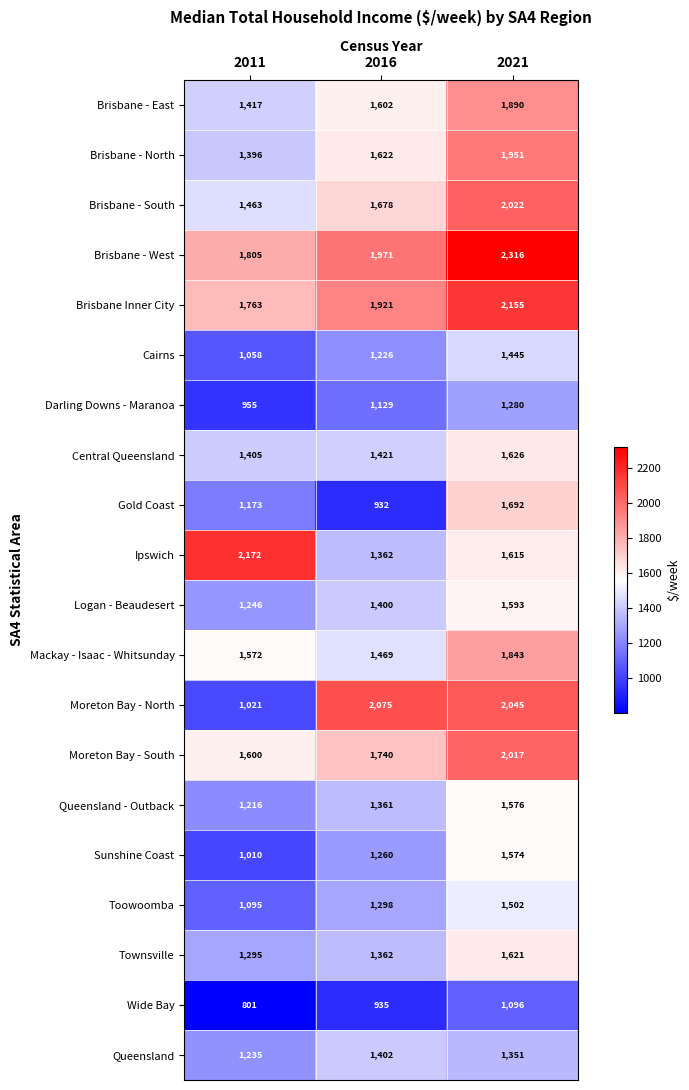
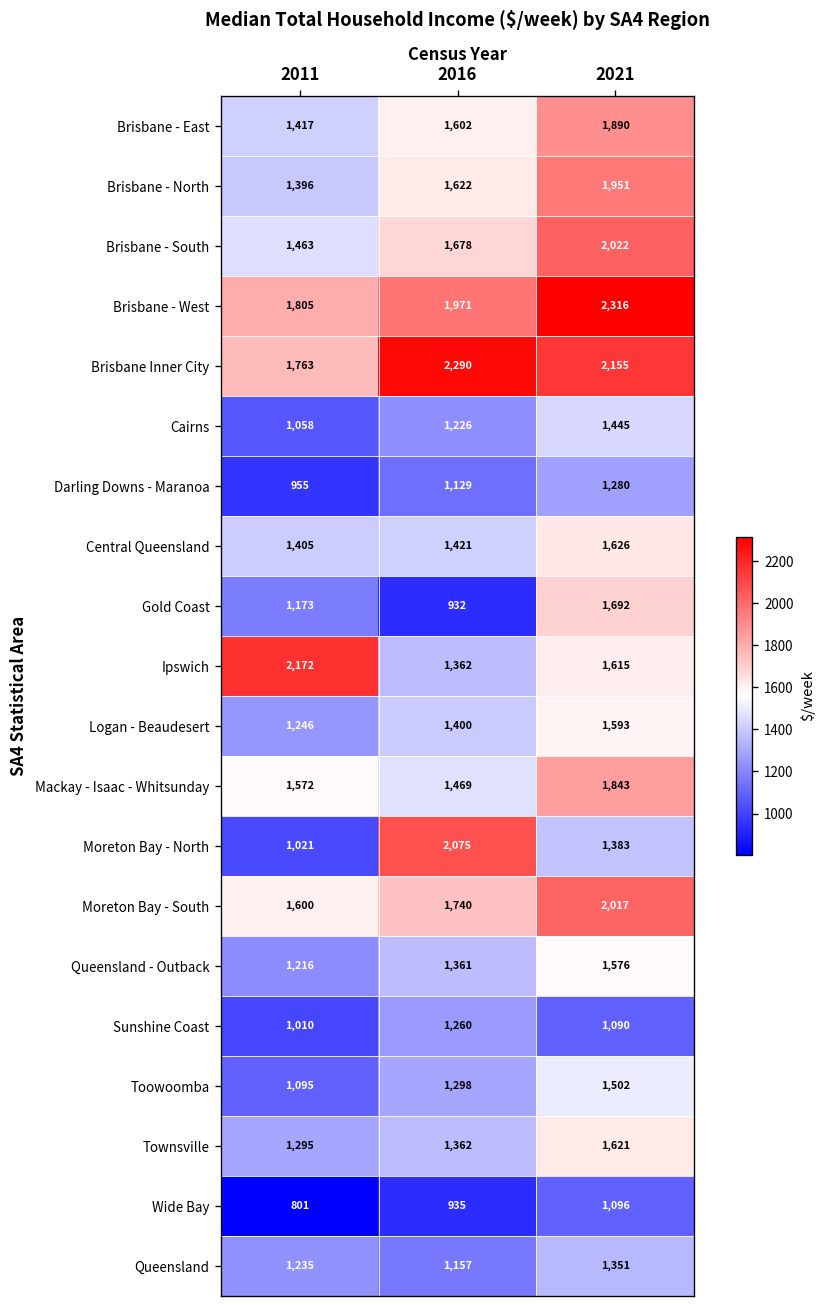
  {
    "Brisbane - East": {
      "2011": "1,417",
      "2016": "1,602",
      "2021": "1,890"
    },
    "Brisbane - North": {
      "2011": "1,396",
      "2016": "1,622",
      "2021": "1,951"
    },
    "Brisbane - South": {
      "2011": "1,463",
      "2016": "1,678",
      "2021": "2,022"
    },
    "Brisbane - West": {
      "2011": "1,805",
      "2016": "1,971",
      "2021": "2,316"
    },
    "Brisbane Inner City": {
      "2011": "1,763",
-     "2016": "1,921",
+     "2016": "2,290",
      "2021": "2,155"
    },
    "Cairns": {
      "2011": "1,058",
      "2016": "1,226",
      "2021": "1,445"
    },
    "Darling Downs - Maranoa": {
      "2011": "955",
      "2016": "1,129",
      "2021": "1,280"
    },
    "Central Queensland": {
      "2011": "1,405",
      "2016": "1,421",
      "2021": "1,626"
    },
    "Gold Coast": {
      "2011": "1,173",
      "2016": "932",
      "2021": "1,692"
    },
    "Ipswich": {
      "2011": "2,172",
      "2016": "1,362",
      "2021": "1,615"
    },
    "Logan - Beaudesert": {
      "2011": "1,246",
      "2016": "1,400",
      "2021": "1,593"
    },
    "Mackay - Isaac - Whitsunday": {
      "2011": "1,572",
      "2016": "1,469",
      "2021": "1,843"
    },
    "Moreton Bay - North": {
      "2011": "1,021",
      "2016": "2,075",
-     "2021": "2,045"
+     "2021": "1,383"
    },
    "Moreton Bay - South": {
      "2011": "1,600",
      "2016": "1,740",
      "2021": "2,017"
    },
    "Queensland - Outback": {
      "2011": "1,216",
      "2016": "1,361",
      "2021": "1,576"
    },
    "Sunshine Coast": {
      "2011": "1,010",
      "2016": "1,260",
-     "2021": "1,574"
+     "2021": "1,090"
    },
    "Toowoomba": {
      "2011": "1,095",
      "2016": "1,298",
      "2021": "1,502"
    },
    "Townsville": {
      "2011": "1,295",
      "2016": "1,362",
      "2021": "1,621"
    },
    "Wide Bay": {
      "2011": "801",
      "2016": "935",
      "2021": "1,096"
    },
    "Queensland": {
      "2011": "1,235",
-     "2016": "1,402",
+     "2016": "1,157",
      "2021": "1,351"
    }
  }
